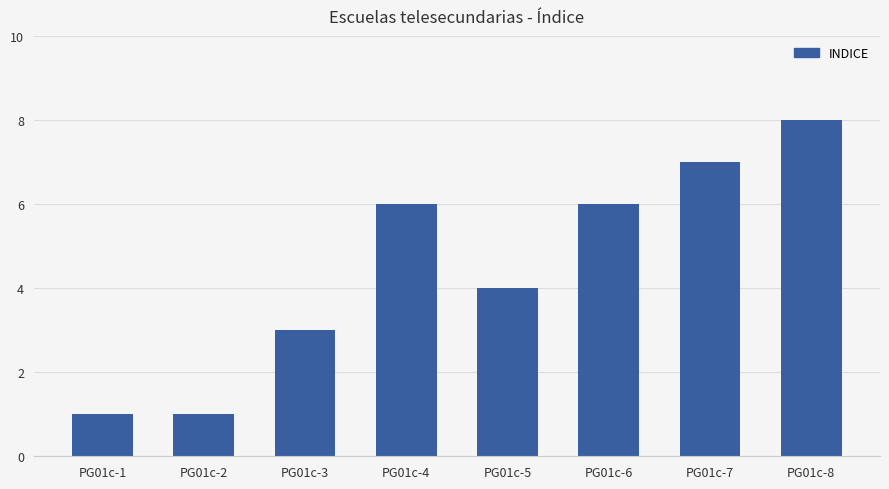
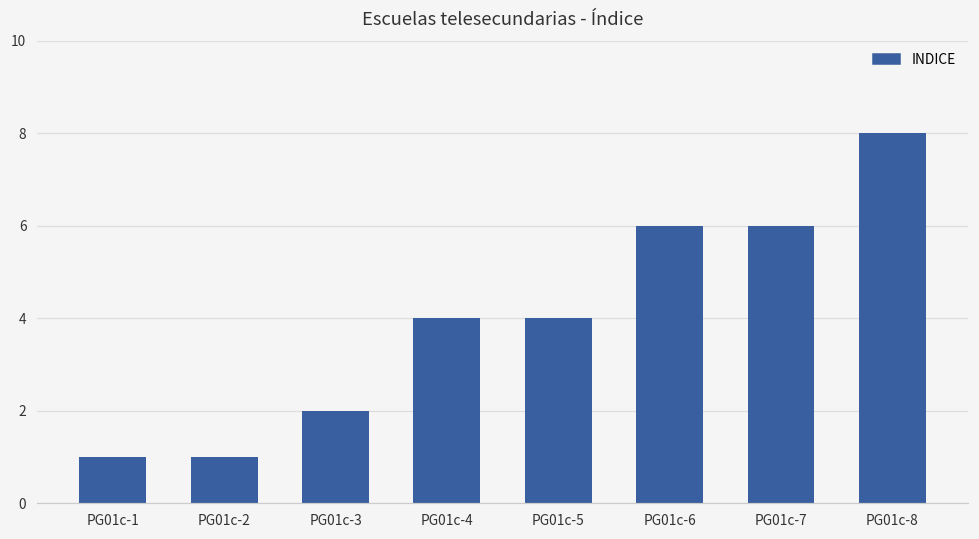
  {
    "PG01c-1": 1,
    "PG01c-2": 1,
-   "PG01c-3": 3,
-   "PG01c-4": 6,
+   "PG01c-3": 2,
+   "PG01c-4": 4,
    "PG01c-5": 4,
    "PG01c-6": 6,
-   "PG01c-7": 7,
+   "PG01c-7": 6,
    "PG01c-8": 8
  }
